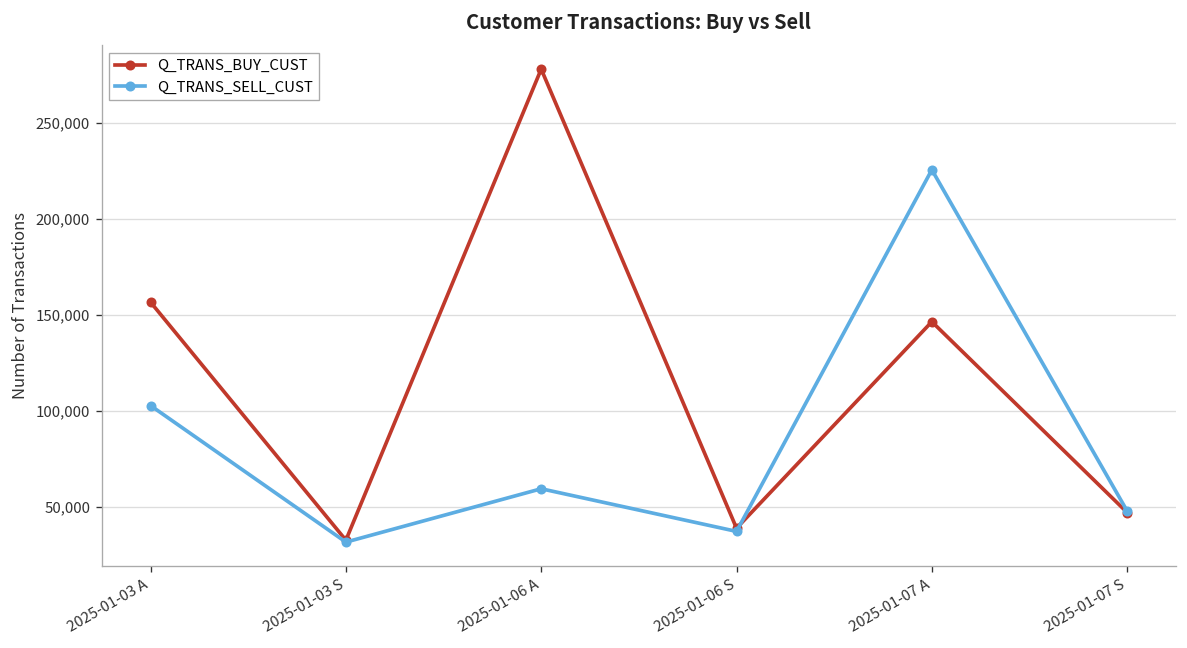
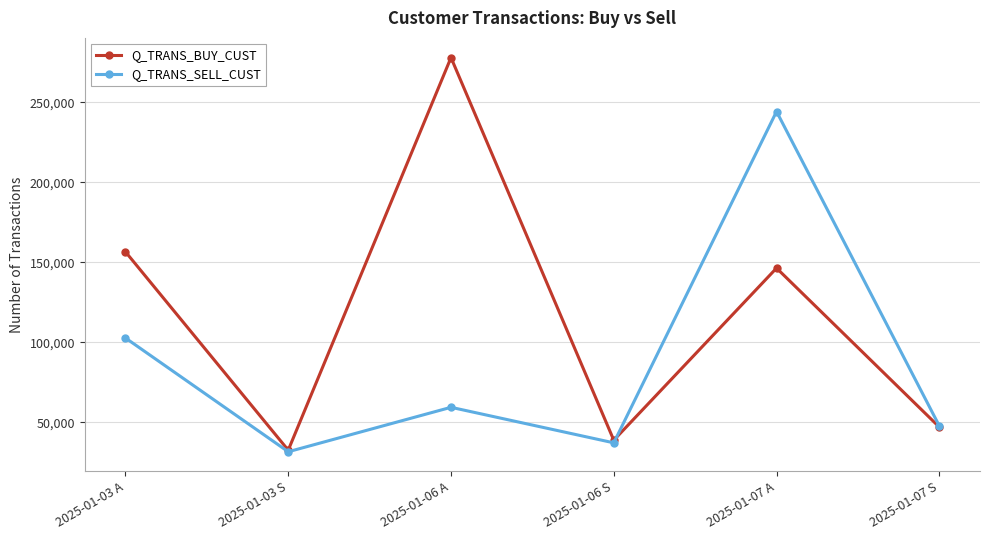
  {
    "Q_TRANS_BUY_CUST": {
      "2025-01-03 A": "157,000",
      "2025-01-06 A": "278,000",
      "2025-01-06 S": "39,000",
      "2025-01-07 A": "146,000"
    },
    "Q_TRANS_SELL_CUST": {
      "2025-01-03 A": "103,000",
      "2025-01-06 A": "59,000",
      "2025-01-06 S": "37,000",
-     "2025-01-07 A": "226,000"
+     "2025-01-07 A": "244,000"
    }
  }
